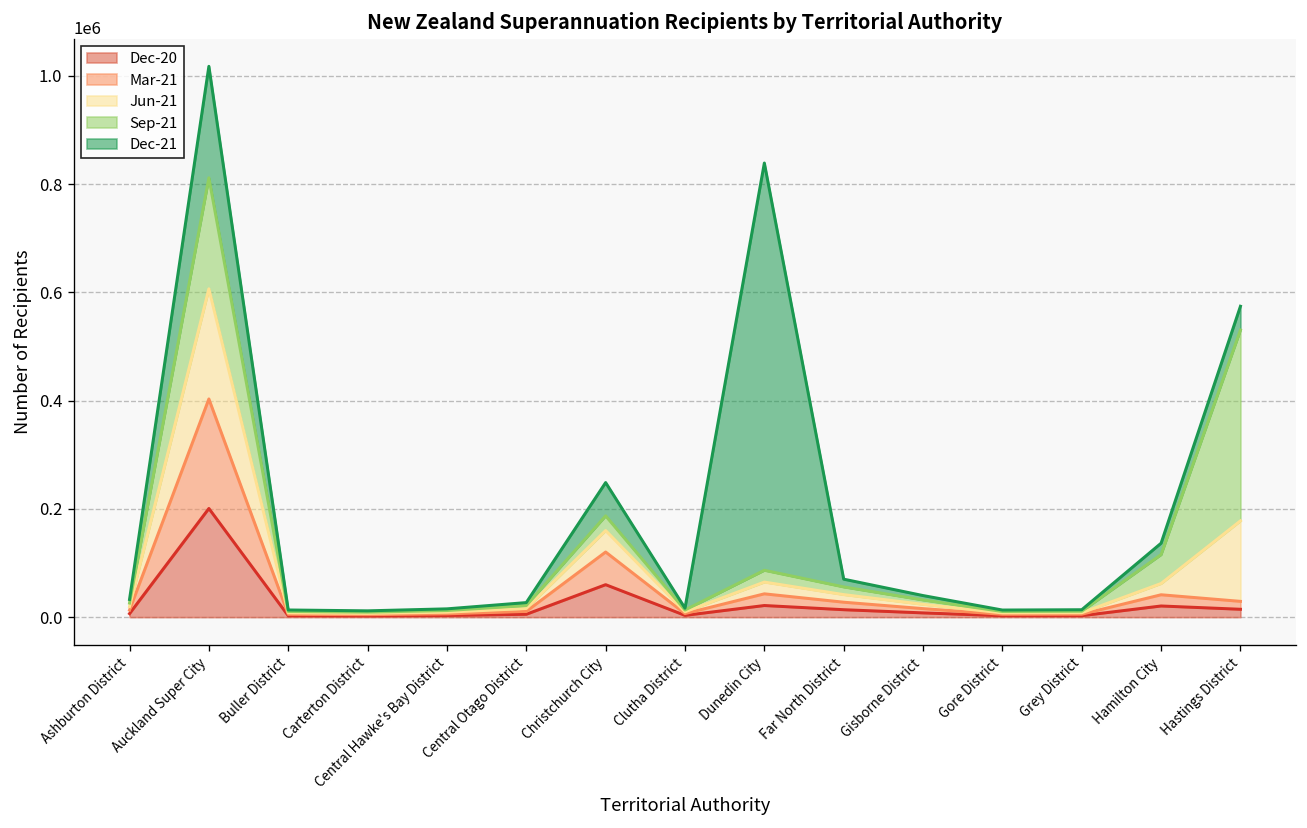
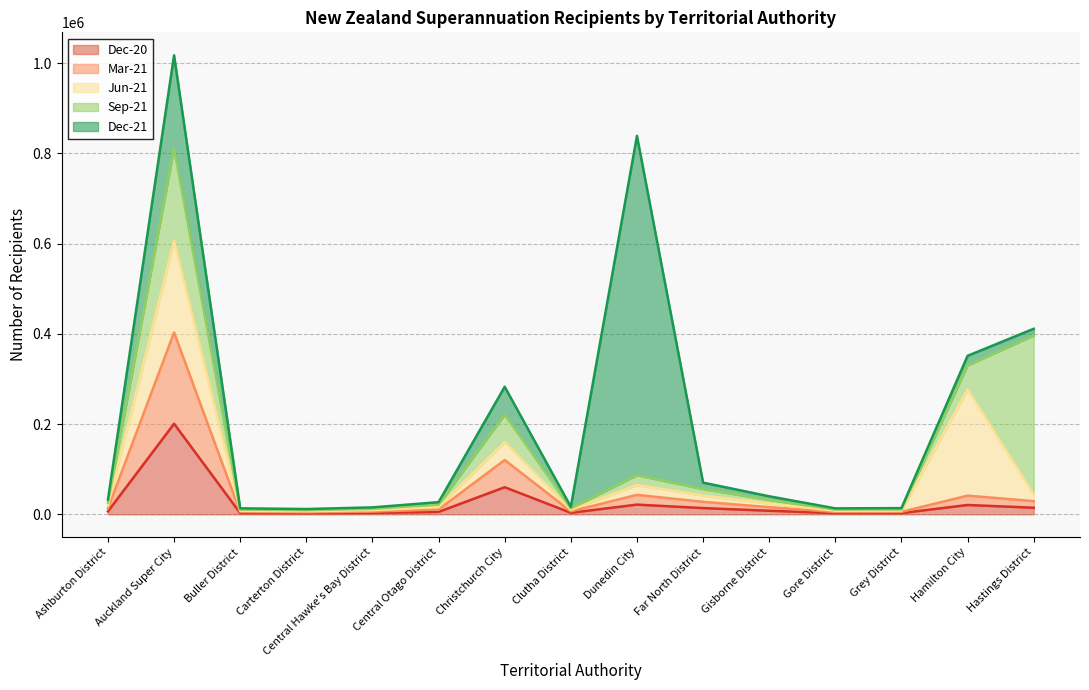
  {
    "Jun-21": {
      "Ashburton District": 10000,
      "Auckland Super City": 200000,
      "Christchurch City": 40000,
      "Dunedin City": 20000,
      "Far North District": 10000,
      "Gisborne District": 10000,
-     "Hamilton City": 20000,
-     "Hastings District": 150000
+     "Hamilton City": 240000,
+     "Hastings District": 10000
    },
    "Sep-21": {
      "Ashburton District": 10000,
      "Auckland Super City": 210000,
-     "Christchurch City": 30000,
+     "Christchurch City": 60000,
      "Dunedin City": 20000,
      "Far North District": 10000,
      "Gisborne District": 10000,
      "Hamilton City": 50000,
      "Hastings District": 350000
    },
    "Dec-21": {
      "Ashburton District": 10000,
      "Auckland Super City": 210000,
      "Christchurch City": 60000,
      "Dunedin City": 750000,
      "Far North District": 10000,
      "Gisborne District": 10000,
      "Hamilton City": 20000,
-     "Hastings District": 40000
+     "Hastings District": 10000
    }
  }
